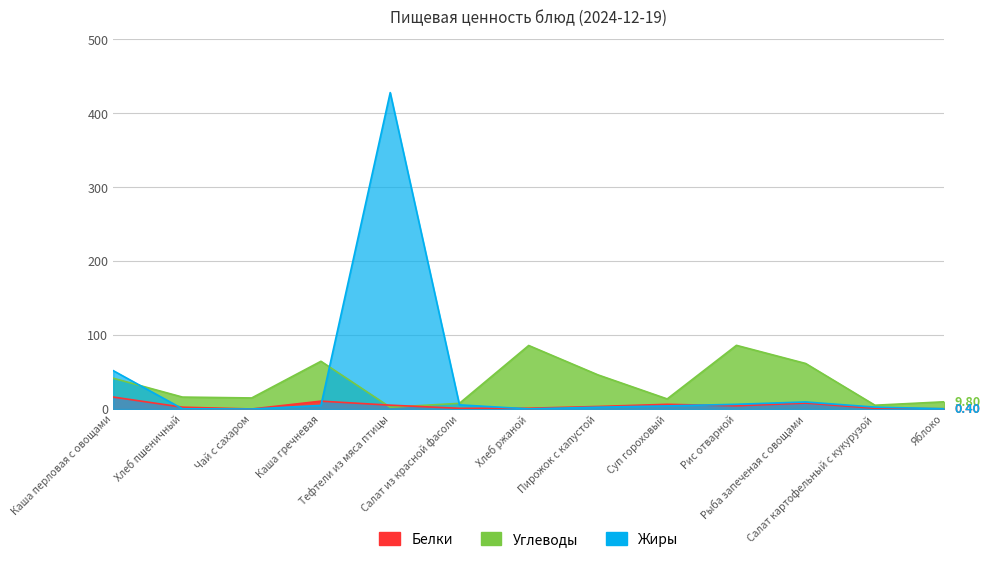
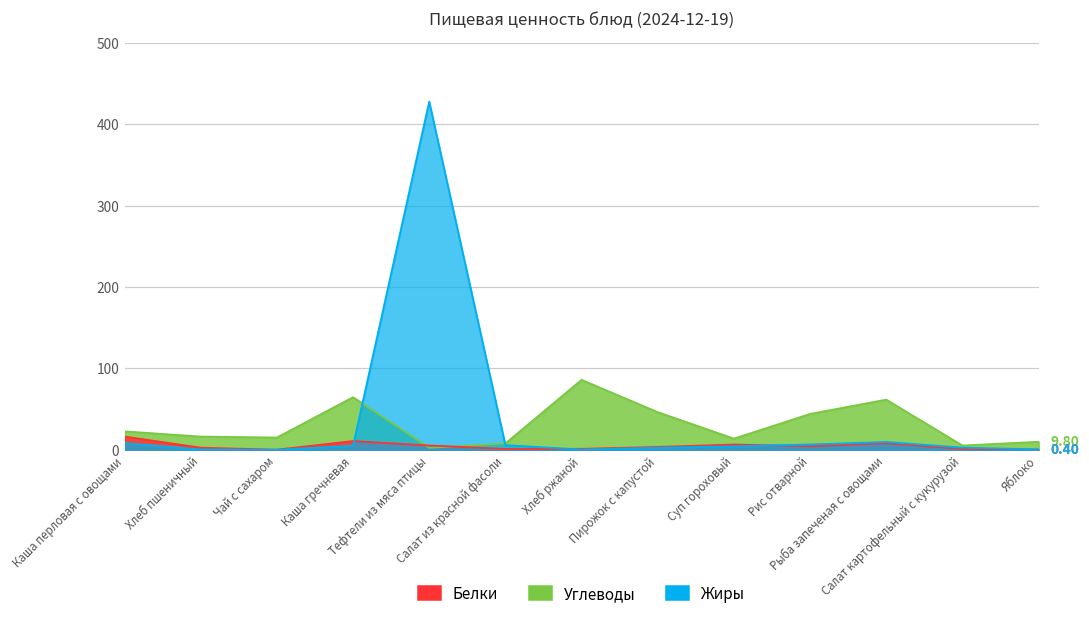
  {
    "Углеводы": {
-     "Каша перловая с овощами": 40,
+     "Каша перловая с овощами": 20,
      "Хлеб пшеничный": 20,
      "Чай с сахаром": 20,
      "Каша гречневая": 60,
      "Хлеб ржаной": 90,
      "Пирожок с капустой": 50,
      "Суп гороховый": 10,
-     "Рис отварной": 90,
+     "Рис отварной": 40,
      "Рыба запеченая с овощами": 60
    },
    "Белки": {
      "Каша перловая с овощами": 20,
      "Каша гречневая": 10,
      "Салат из красной фасоли": 0
    },
    "Жиры": {
-     "Каша перловая с овощами": 50,
+     "Каша перловая с овощами": 10,
      "Каша гречневая": 0,
      "Тефтели из мяса птицы": 430
    }
  }
